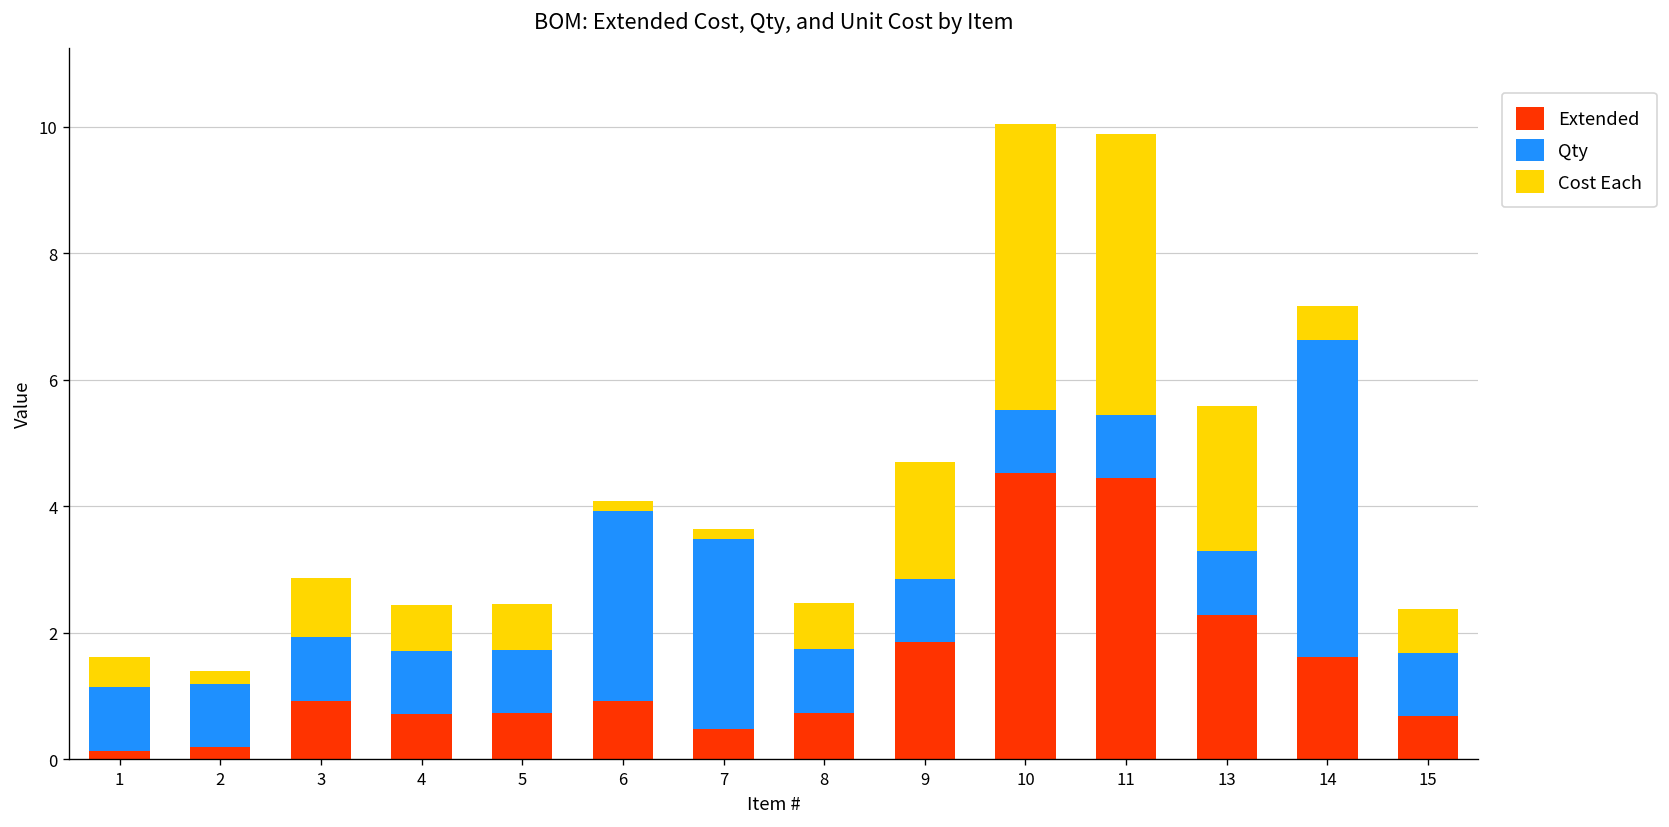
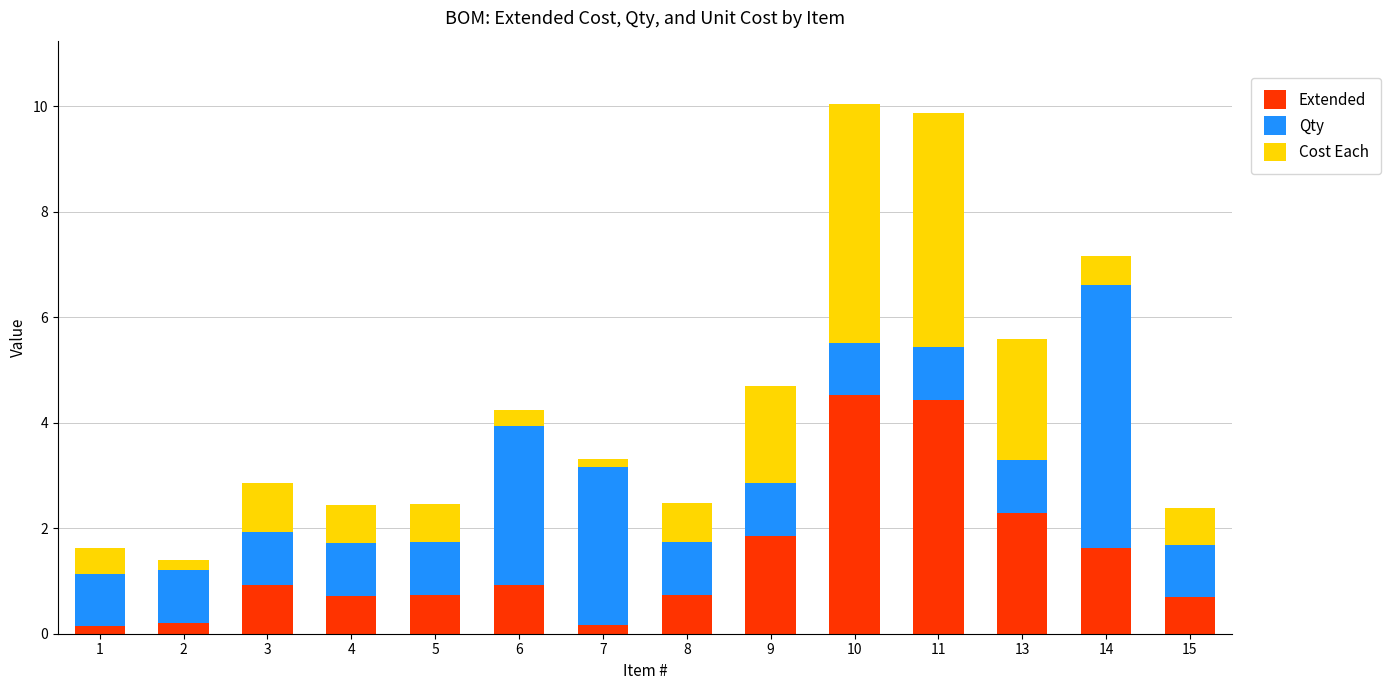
  {
    "Extended": {
      "1": 0.1,
      "2": 0.2,
      "3": 0.9,
      "4": 0.7,
      "5": 0.7,
      "6": 0.9,
-     "7": 0.5,
+     "7": 0.2,
      "8": 0.7,
      "9": 1.9,
      "10": 4.5,
      "11": 4.4,
      "13": 2.3,
      "14": 1.6,
      "15": 0.7
    },
    "Qty": {
      "1": 1.0,
      "2": 1.0,
      "3": 1.0,
      "4": 1.0,
      "5": 1.0,
      "6": 3.0,
      "7": 3.0,
      "8": 1.0,
      "9": 1.0,
      "10": 1.0,
      "11": 1.0,
      "13": 1.0,
      "14": 5.0,
      "15": 1.0
    },
    "Cost Each": {
      "1": 0.5,
      "2": 0.2,
      "3": 0.9,
      "4": 0.7,
      "5": 0.7,
-     "6": 0.1,
+     "6": 0.3,
      "7": 0.2,
      "8": 0.7,
      "9": 1.9,
      "10": 4.5,
      "11": 4.4,
      "13": 2.3,
      "14": 0.5,
      "15": 0.7
    }
  }
